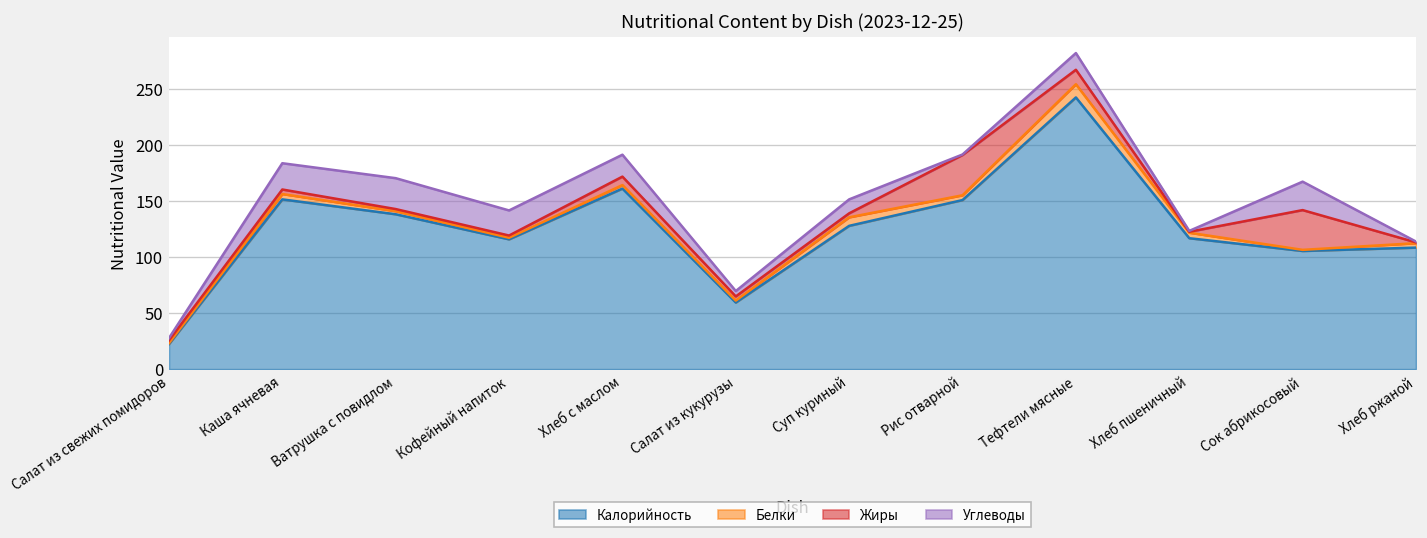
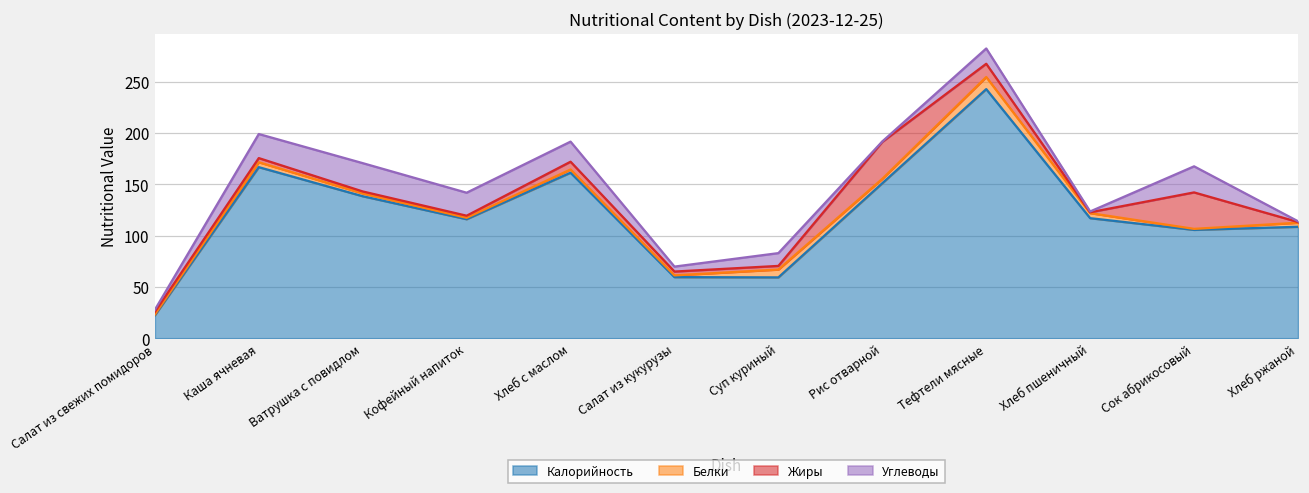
  {
    "Калорийность": {
-     "Каша ячневая": 150,
+     "Каша ячневая": 170,
      "Ватрушка с повидлом": 140,
      "Хлеб с маслом": 160,
-     "Суп куриный": 130,
+     "Суп куриный": 60,
      "Рис отварной": 150,
      "Тефтели мясные": 240,
      "Хлеб пшеничный": 120,
      "Хлеб ржаной": 110
    },
    "Белки": {
      "Каша ячневая": 0,
      "Хлеб с маслом": 0,
      "Суп куриный": 10,
      "Рис отварной": 0,
      "Тефтели мясные": 10
    },
    "Жиры": {
      "Каша ячневая": 0,
      "Хлеб с маслом": 10,
      "Салат из кукурузы": 0,
      "Суп куриный": 0,
      "Тефтели мясные": 10,
      "Сок абрикосовый": 40
    },
    "Углеводы": {
      "Каша ячневая": 20,
      "Ватрушка с повидлом": 30,
      "Кофейный напиток": 20,
      "Хлеб с маслом": 20,
      "Салат из кукурузы": 0,
      "Суп куриный": 10,
      "Тефтели мясные": 10,
      "Сок абрикосовый": 30
    }
  }
